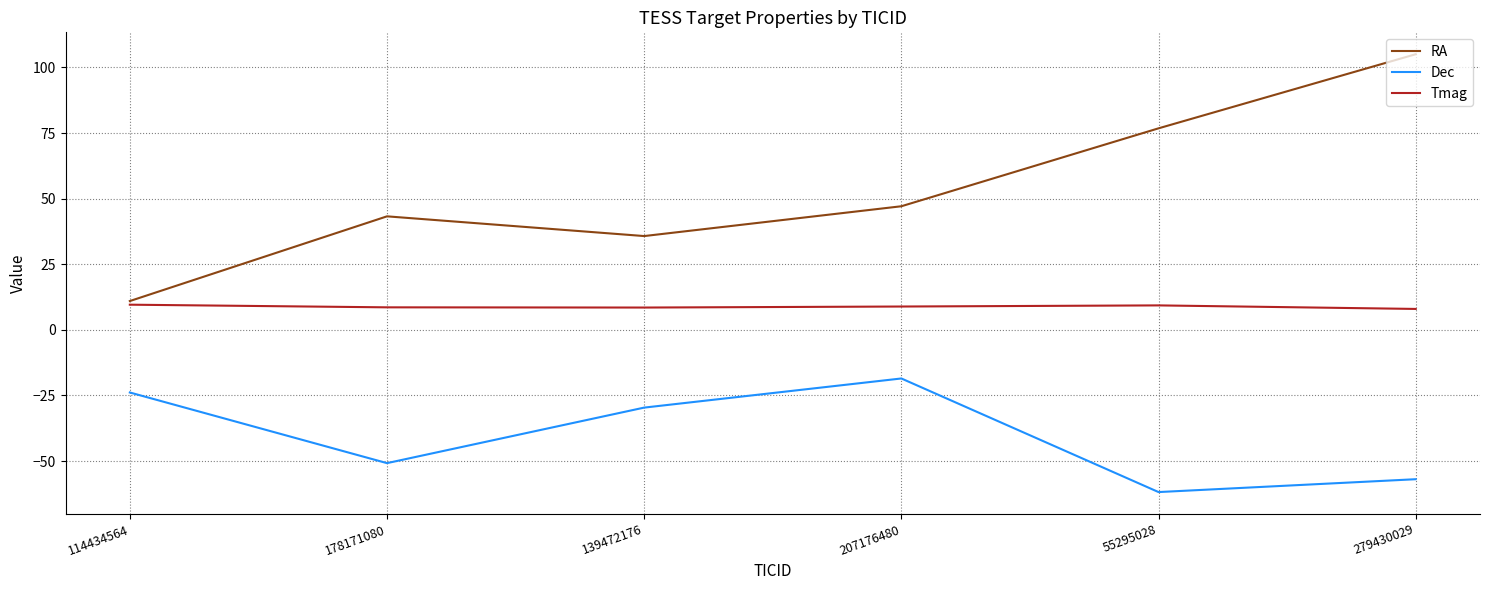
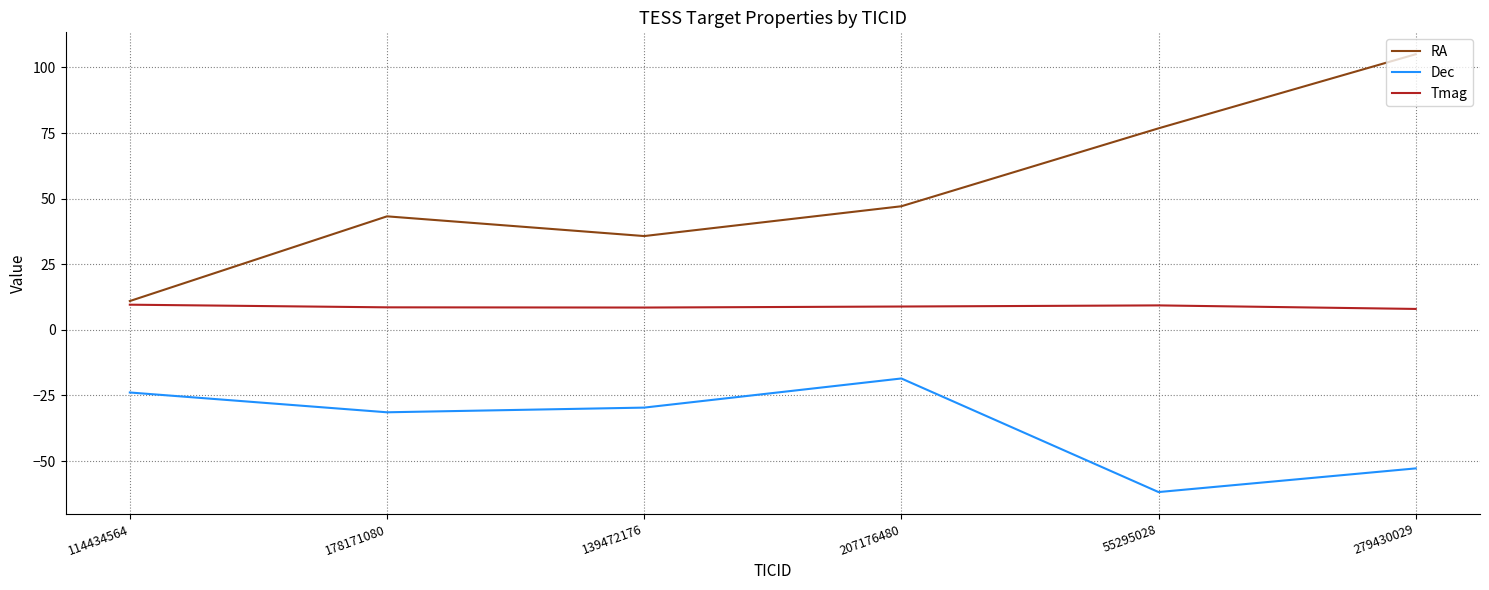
  {
    "Dec": {
      "114434564": -24,
-     "178171080": -51,
+     "178171080": -31,
      "139472176": -30,
      "207176480": -19,
      "55295028": -62,
-     "279430029": -57
+     "279430029": -53
    }
  }
